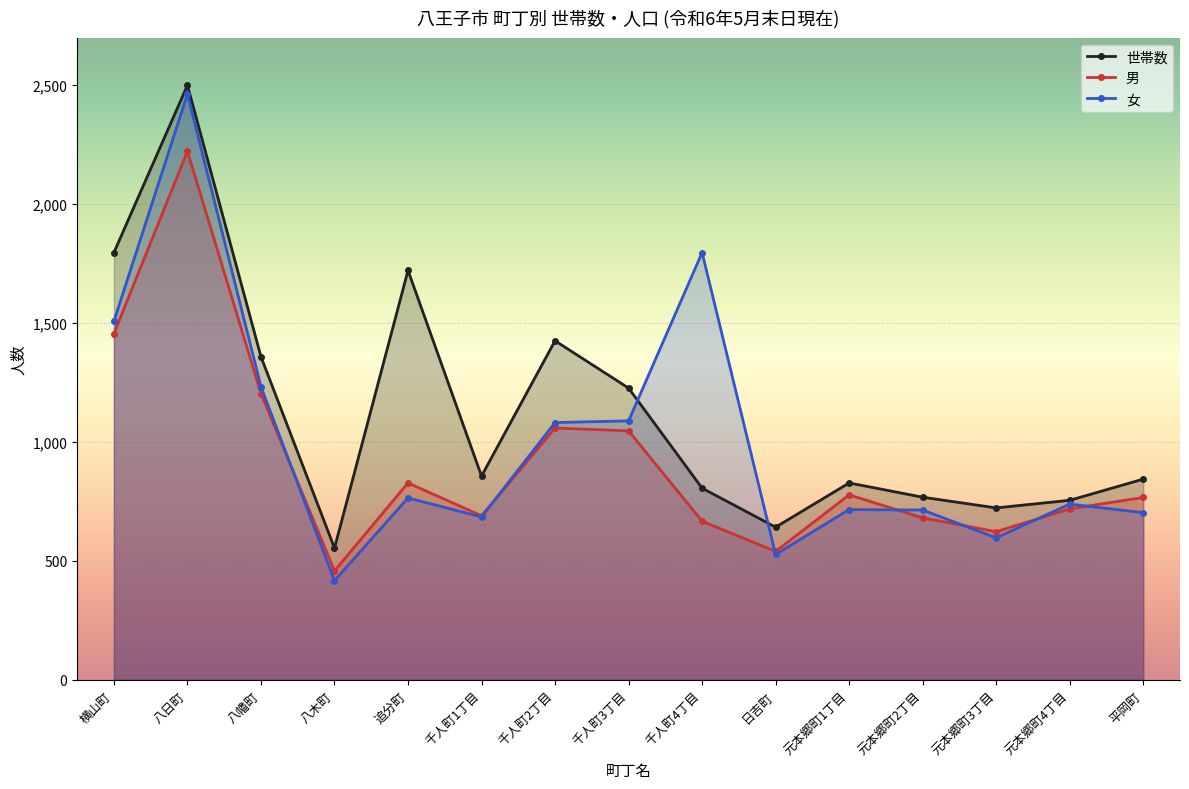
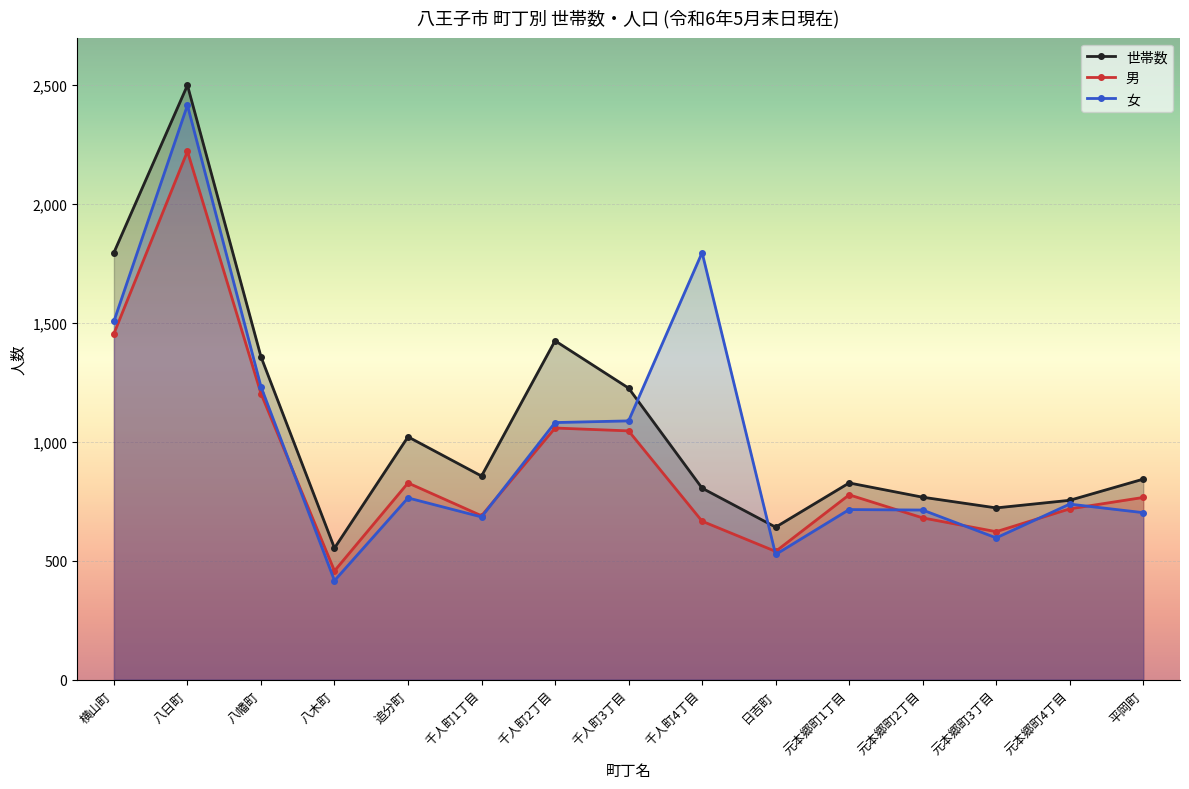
  {
    "世帯数": {
      "横山町": "1,800",
      "八日町": "2,500",
      "八幡町": "1,360",
      "八木町": "550",
-     "追分町": "1,720",
+     "追分町": "1,020",
      "千人町1丁目": "860",
      "千人町2丁目": "1,430",
      "千人町3丁目": "1,230",
      "千人町4丁目": "810",
      "日吉町": "640",
      "元本郷町1丁目": "830",
      "元本郷町2丁目": "770",
      "元本郷町3丁目": "720",
      "元本郷町4丁目": "750",
      "平岡町": "840"
    },
    "男": {
      "横山町": "1,460",
      "八日町": "2,220",
      "八幡町": "1,200",
      "八木町": "460",
      "追分町": "830",
      "千人町2丁目": "1,060",
      "千人町3丁目": "1,050",
      "千人町4丁目": "670",
      "日吉町": "540",
      "元本郷町1丁目": "780",
      "元本郷町2丁目": "680",
      "元本郷町3丁目": "620",
      "元本郷町4丁目": "720",
      "平岡町": "770"
    },
    "女": {
      "横山町": "1,510",
-     "八日町": "2,460",
+     "八日町": "2,420",
      "八幡町": "1,230",
      "八木町": "420",
      "追分町": "760",
      "千人町2丁目": "1,080",
      "千人町3丁目": "1,090",
      "千人町4丁目": "1,800",
      "日吉町": "530",
      "元本郷町1丁目": "720",
      "元本郷町2丁目": "710",
      "元本郷町3丁目": "600",
      "元本郷町4丁目": "740",
      "平岡町": "700"
    }
  }
